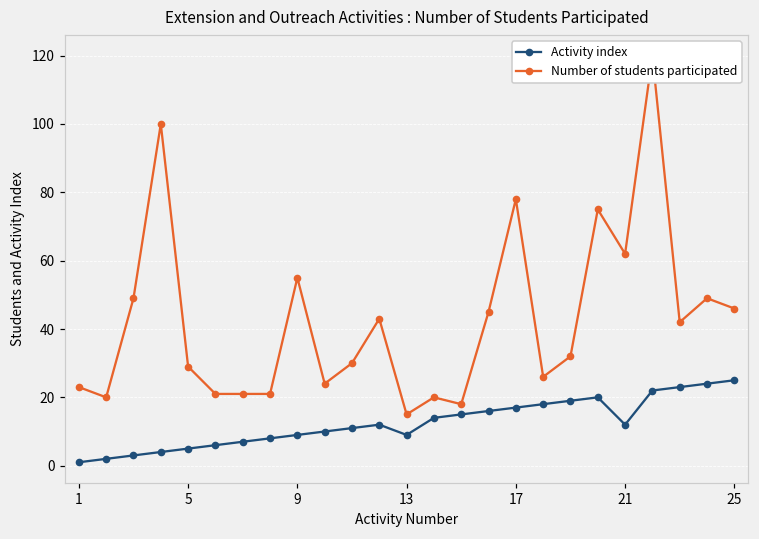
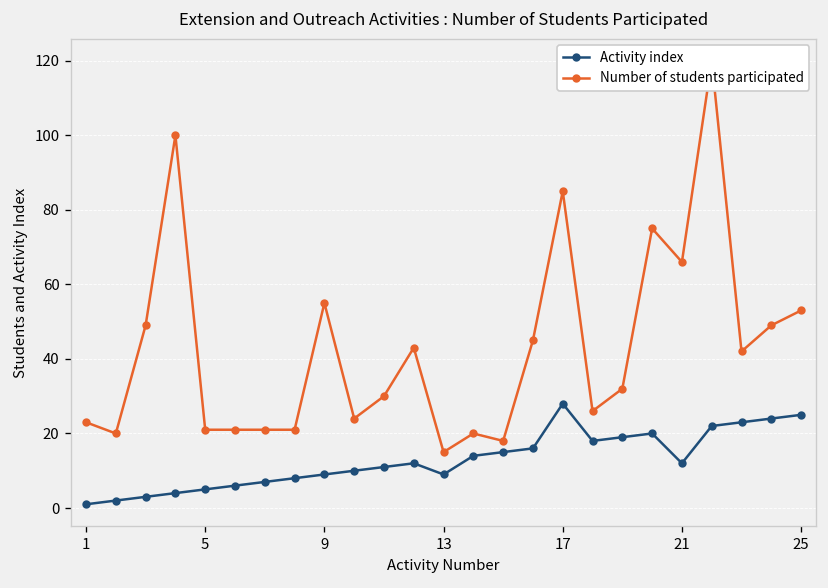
  {
    "Activity index": {
      "1": 1,
      "5": 5,
      "9": 9,
      "13": 9,
-     "17": 17,
+     "17": 28,
      "21": 12,
      "25": 25
    },
    "Number of students participated": {
      "1": 23,
-     "5": 29,
+     "5": 21,
      "9": 55,
      "13": 15,
-     "17": 78,
-     "21": 62,
-     "25": 46
+     "17": 85,
+     "21": 66,
+     "25": 53
    }
  }
